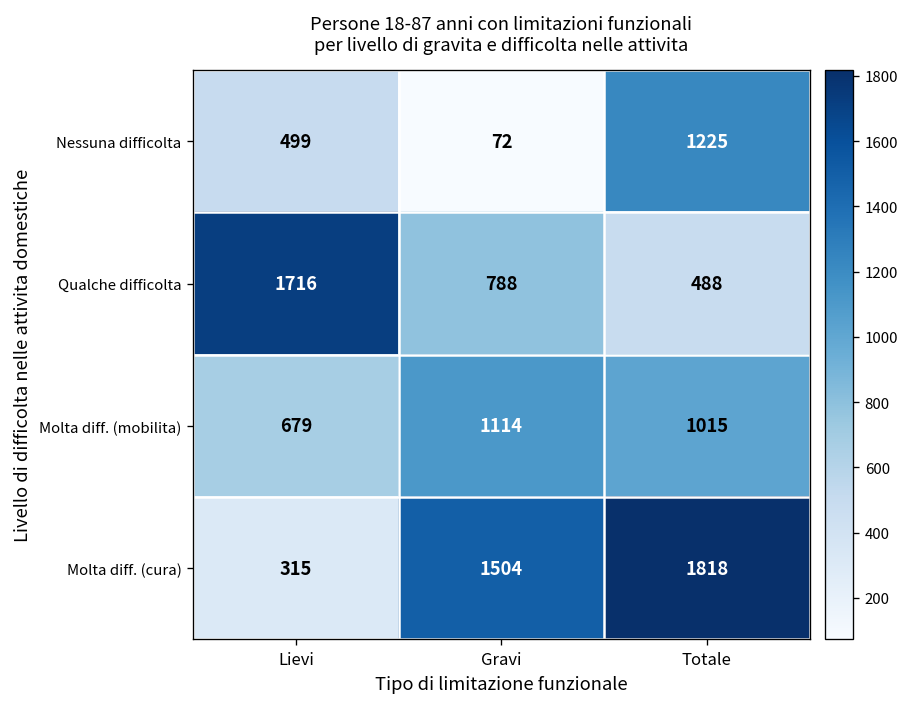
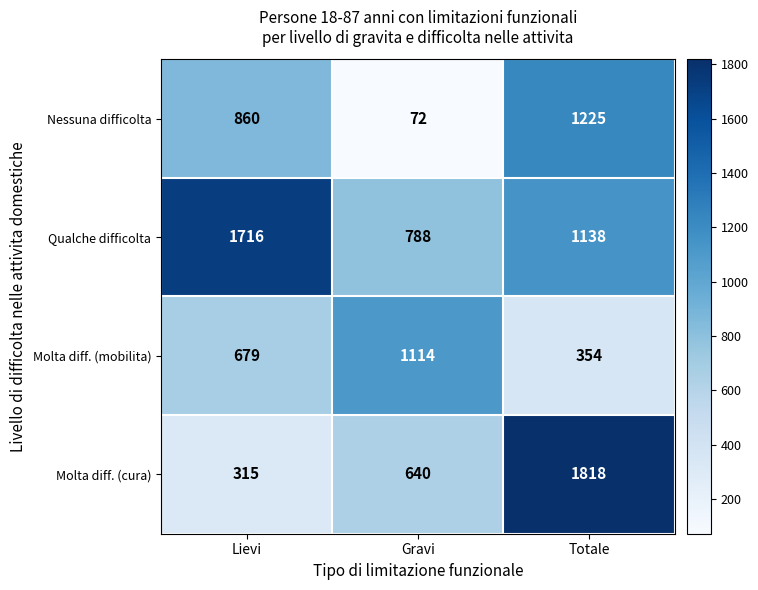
  {
    "Nessuna difficolta": {
-     "Lievi": 499,
+     "Lievi": 860,
      "Gravi": 72,
      "Totale": 1225
    },
    "Qualche difficolta": {
      "Lievi": 1716,
      "Gravi": 788,
-     "Totale": 488
+     "Totale": 1138
    },
    "Molta diff. (mobilita)": {
      "Lievi": 679,
      "Gravi": 1114,
-     "Totale": 1015
+     "Totale": 354
    },
    "Molta diff. (cura)": {
      "Lievi": 315,
-     "Gravi": 1504,
+     "Gravi": 640,
      "Totale": 1818
    }
  }
